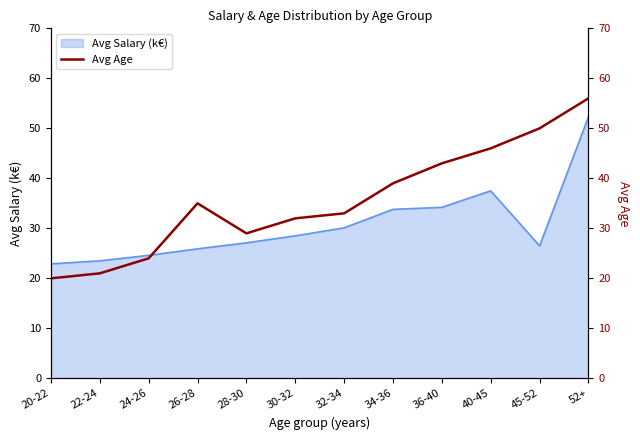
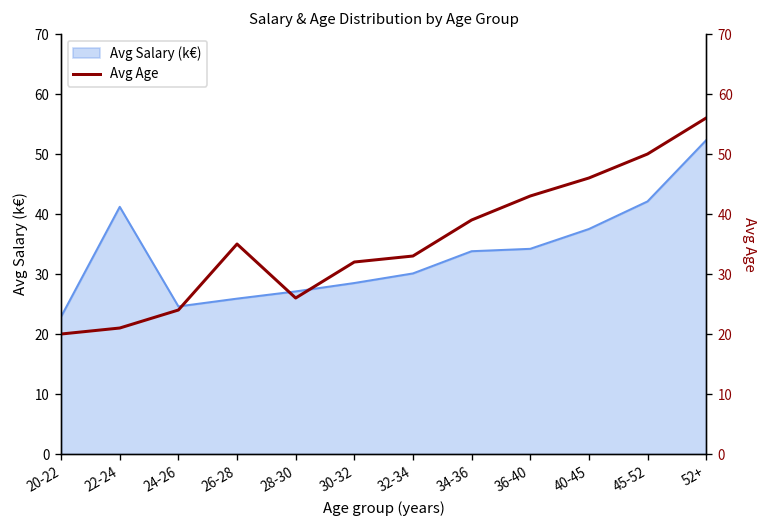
  {
    "Avg Salary (k€)": {
      "20-22": 23,
-     "22-24": 24,
+     "22-24": 41,
      "24-26": 25,
      "26-28": 26,
      "28-30": 27,
      "30-32": 29,
      "32-34": 30,
      "34-36": 34,
      "36-40": 34,
      "40-45": 38,
-     "45-52": 27,
+     "45-52": 42,
      "52+": 52
    },
    "Avg Age": {
      "20-22": 20,
      "22-24": 21,
      "24-26": 24,
      "26-28": 35,
-     "28-30": 29,
+     "28-30": 26,
      "30-32": 32,
      "32-34": 33,
      "34-36": 39,
      "36-40": 43,
      "40-45": 46,
      "45-52": 50,
      "52+": 56
    }
  }
